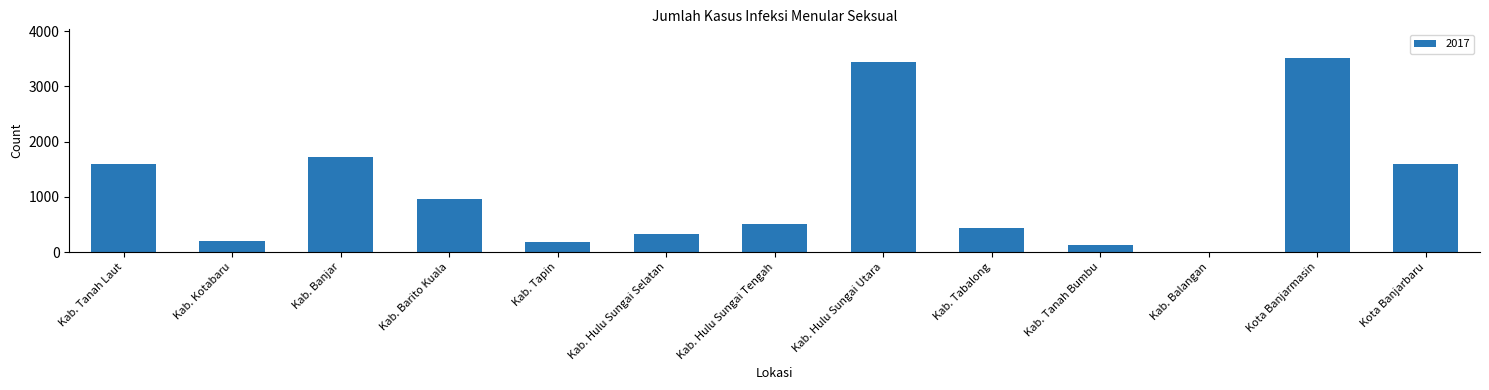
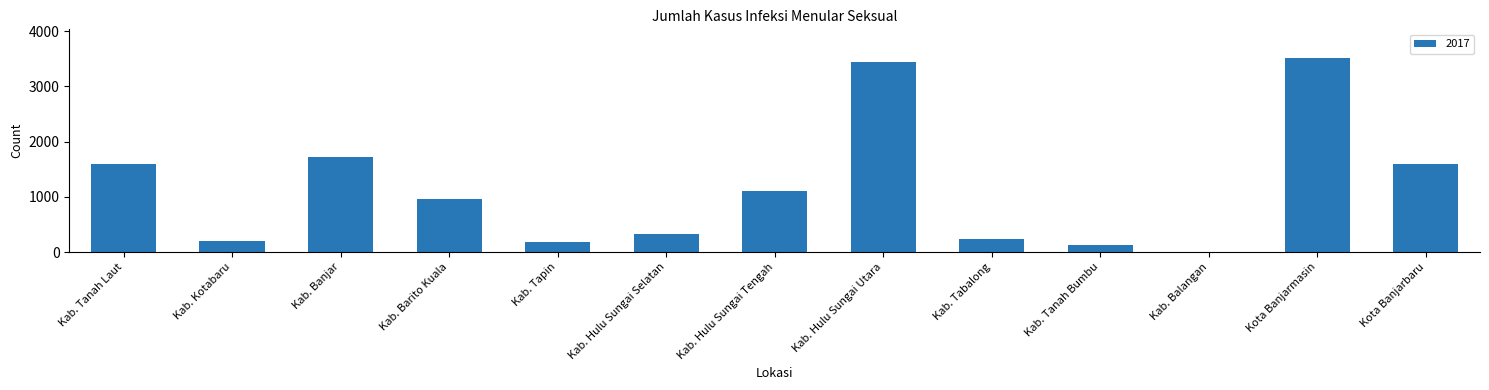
  {
    "Kab. Tanah Laut": 1600,
    "Kab. Kotabaru": 200,
    "Kab. Banjar": 1700,
    "Kab. Barito Kuala": 1000,
    "Kab. Tapin": 200,
    "Kab. Hulu Sungai Selatan": 300,
-   "Kab. Hulu Sungai Tengah": 500,
+   "Kab. Hulu Sungai Tengah": 1100,
    "Kab. Hulu Sungai Utara": 3400,
-   "Kab. Tabalong": 400,
+   "Kab. Tabalong": 200,
    "Kab. Tanah Bumbu": 100,
    "Kota Banjarmasin": 3500,
    "Kota Banjarbaru": 1600
  }
